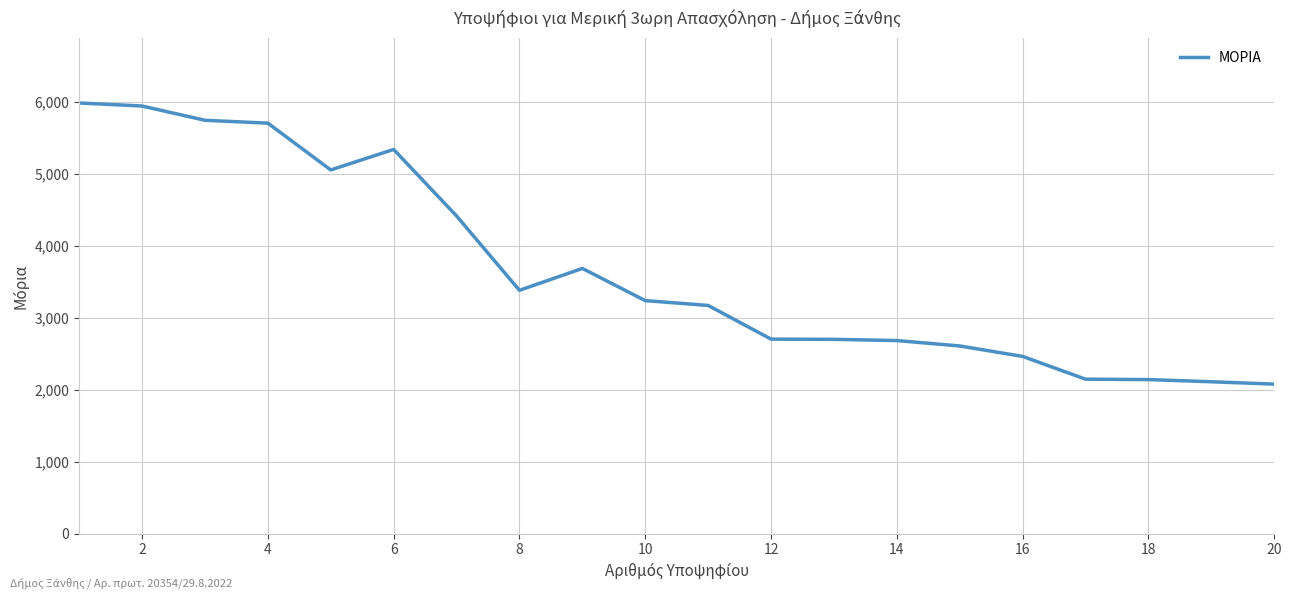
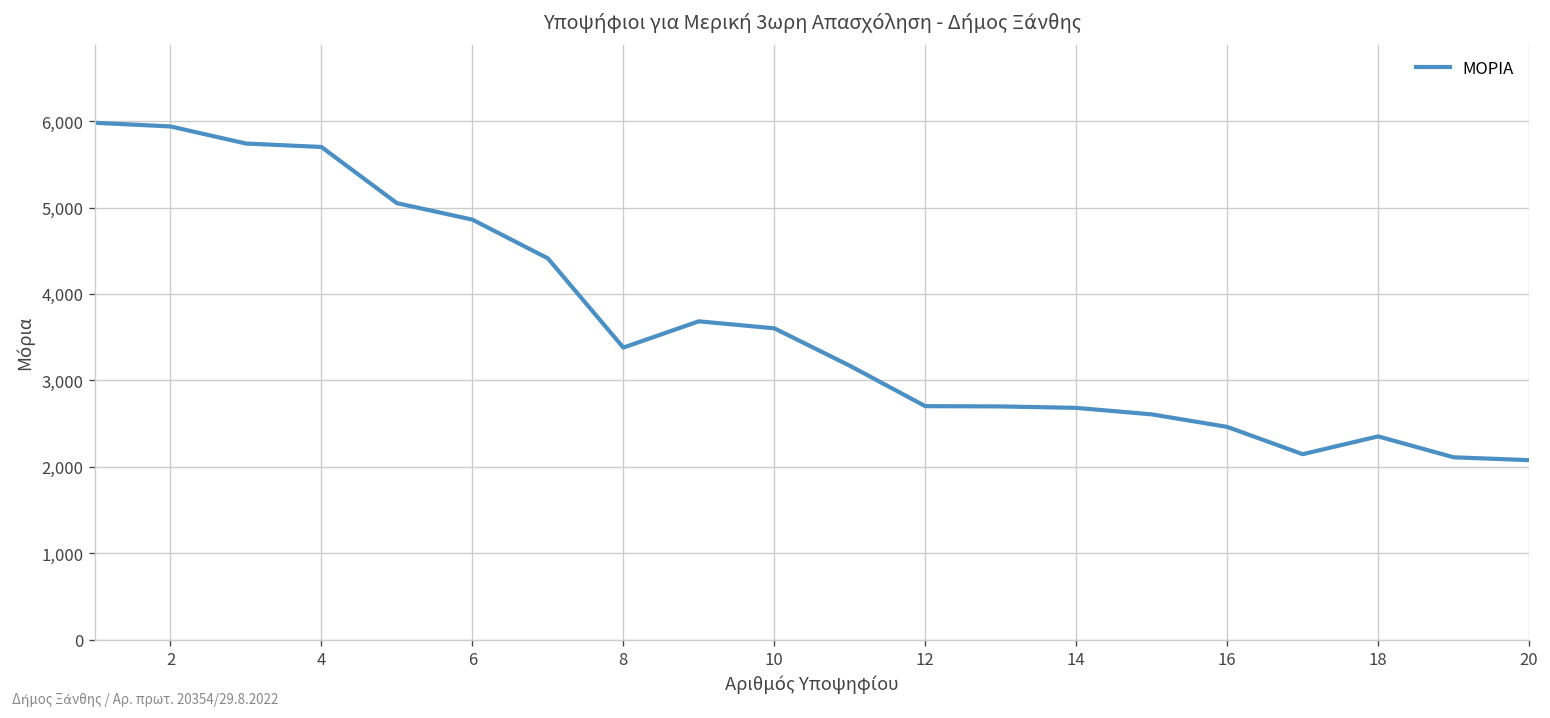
  {
    "2": "5,900",
    "4": "5,700",
-   "6": "5,300",
+   "6": "4,900",
    "8": "3,400",
-   "10": "3,200",
+   "10": "3,600",
    "12": "2,700",
    "14": "2,700",
    "16": "2,500",
-   "18": "2,100",
+   "18": "2,400",
    "20": "2,100"
  }
